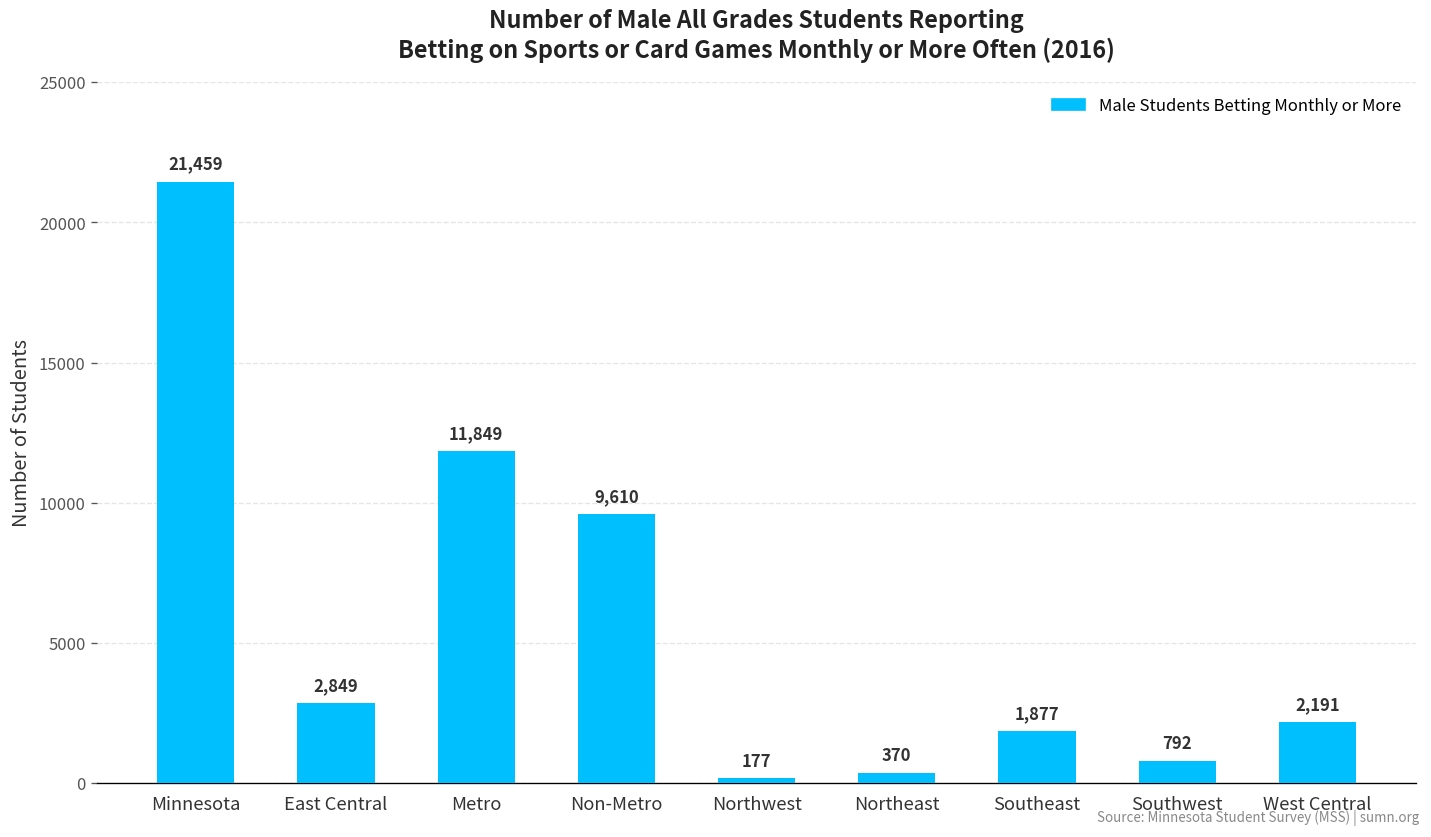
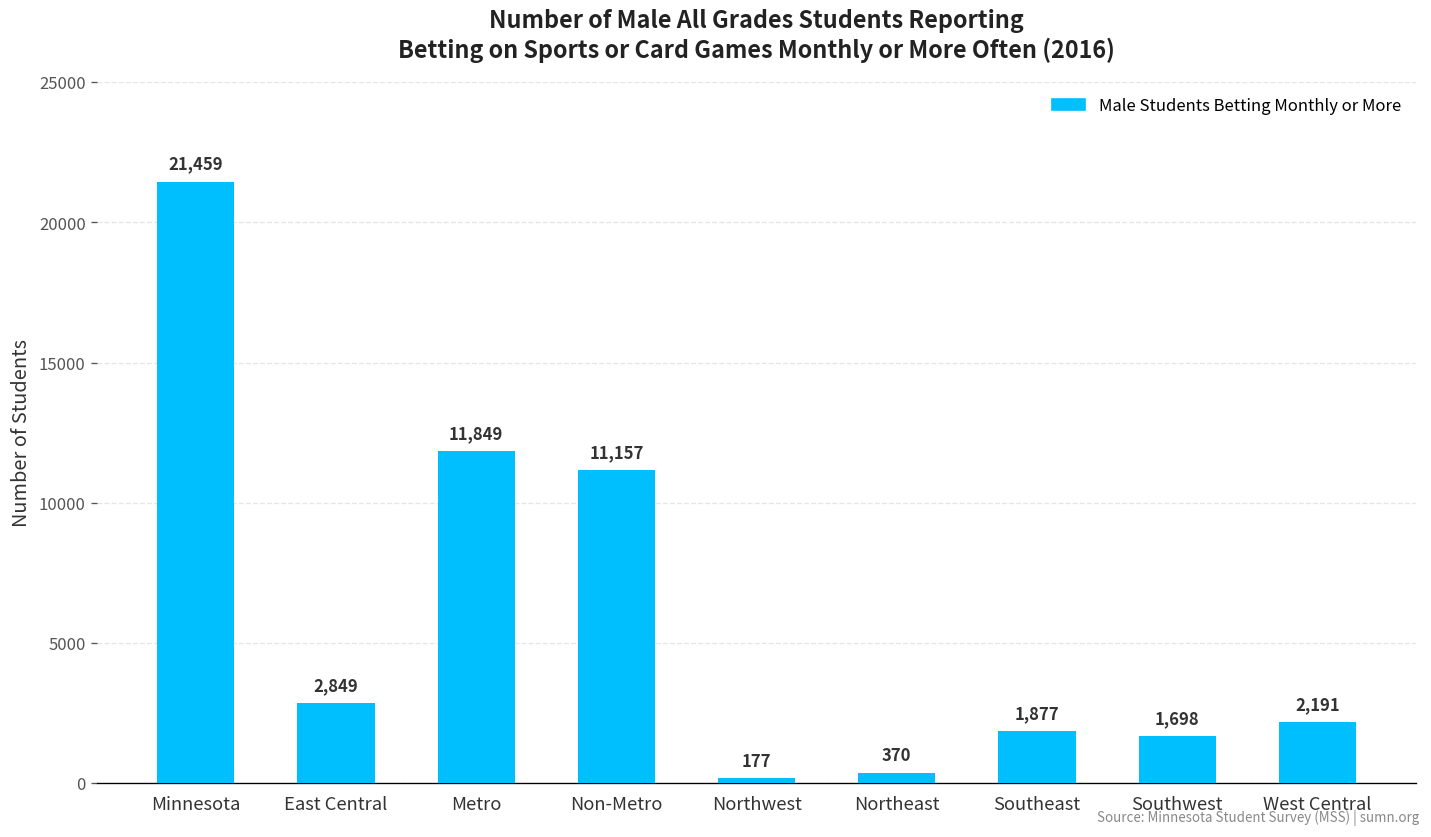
  {
    "Minnesota": "21,459",
    "East Central": "2,849",
    "Metro": "11,849",
-   "Non-Metro": "9,610",
+   "Non-Metro": "11,157",
    "Northwest": "177",
    "Northeast": "370",
    "Southeast": "1,877",
-   "Southwest": "792",
+   "Southwest": "1,698",
    "West Central": "2,191"
  }
